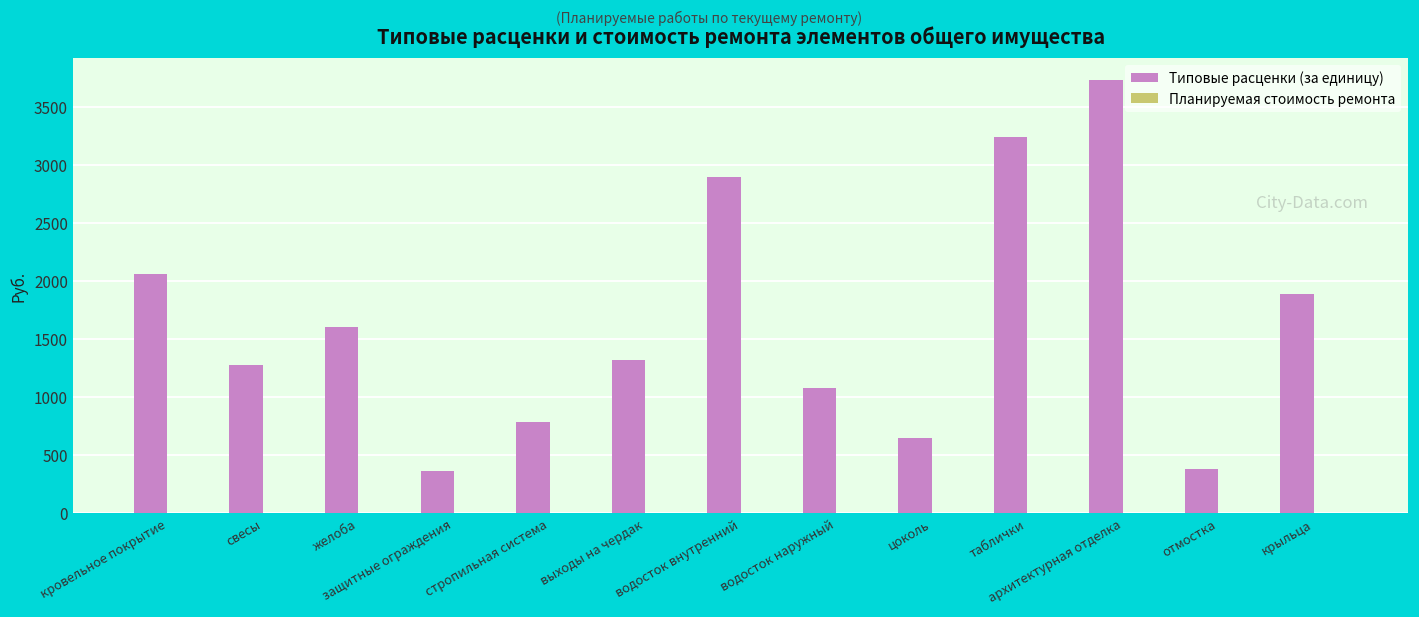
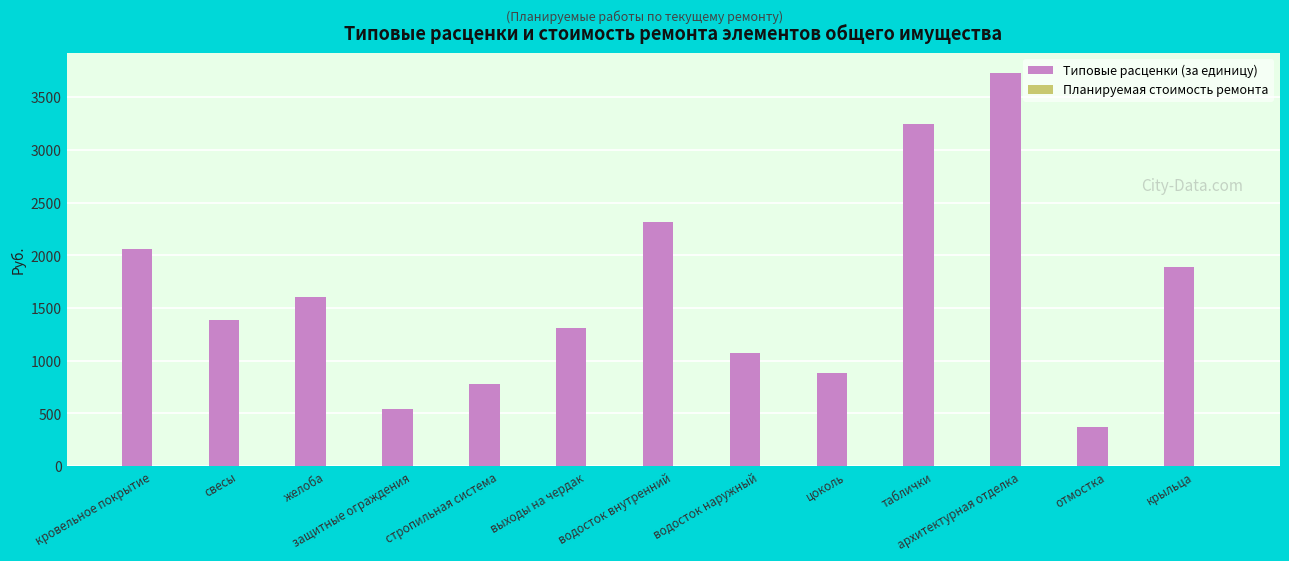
  {
    "Типовые расценки (за единицу)": {
      "кровельное покрытие": 2060,
-     "свесы": 1270,
+     "свесы": 1390,
      "желоба": 1610,
-     "защитные ограждения": 360,
+     "защитные ограждения": 540,
      "стропильная система": 780,
      "выходы на чердак": 1310,
-     "водосток внутренний": 2890,
+     "водосток внутренний": 2310,
      "водосток наружный": 1070,
-     "цоколь": 640,
+     "цоколь": 880,
      "таблички": 3240,
      "архитектурная отделка": 3740,
      "отмостка": 370,
      "крыльца": 1890
    },
    "Планируемая стоимость ремонта": {
      "кровельное покрытие": 0,
      "свесы": 0,
      "желоба": 0,
      "защитные ограждения": 0,
      "стропильная система": 0,
      "выходы на чердак": 0,
      "водосток внутренний": 0,
      "водосток наружный": 0,
      "цоколь": 0,
      "таблички": 0,
      "архитектурная отделка": 0,
      "отмостка": 0,
      "крыльца": 0
    }
  }
